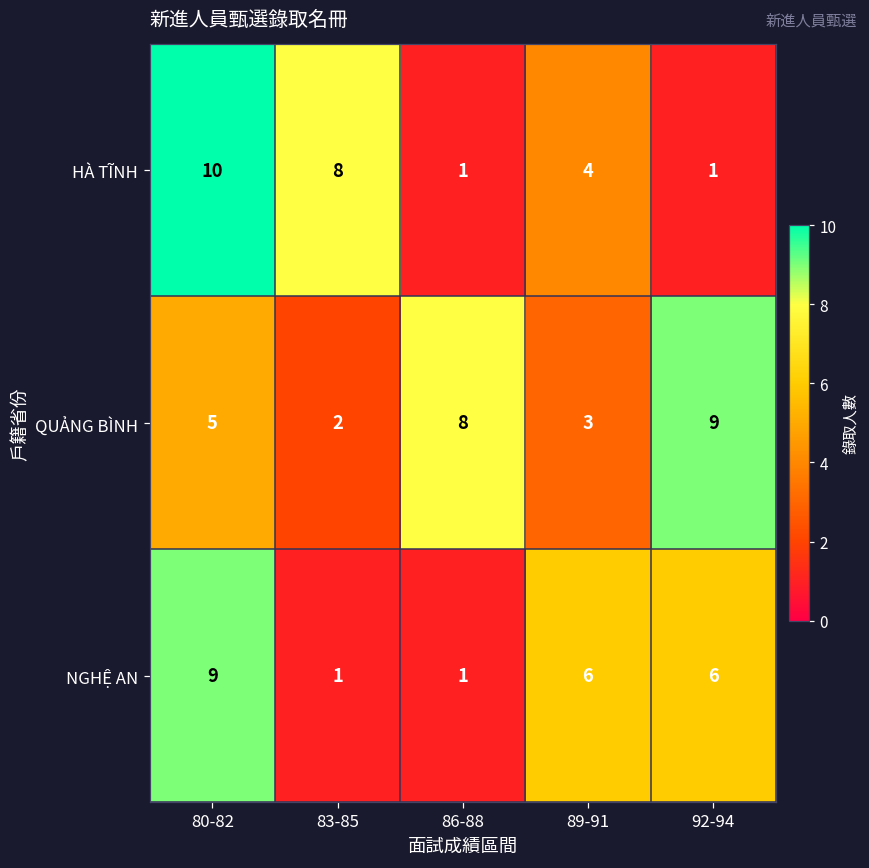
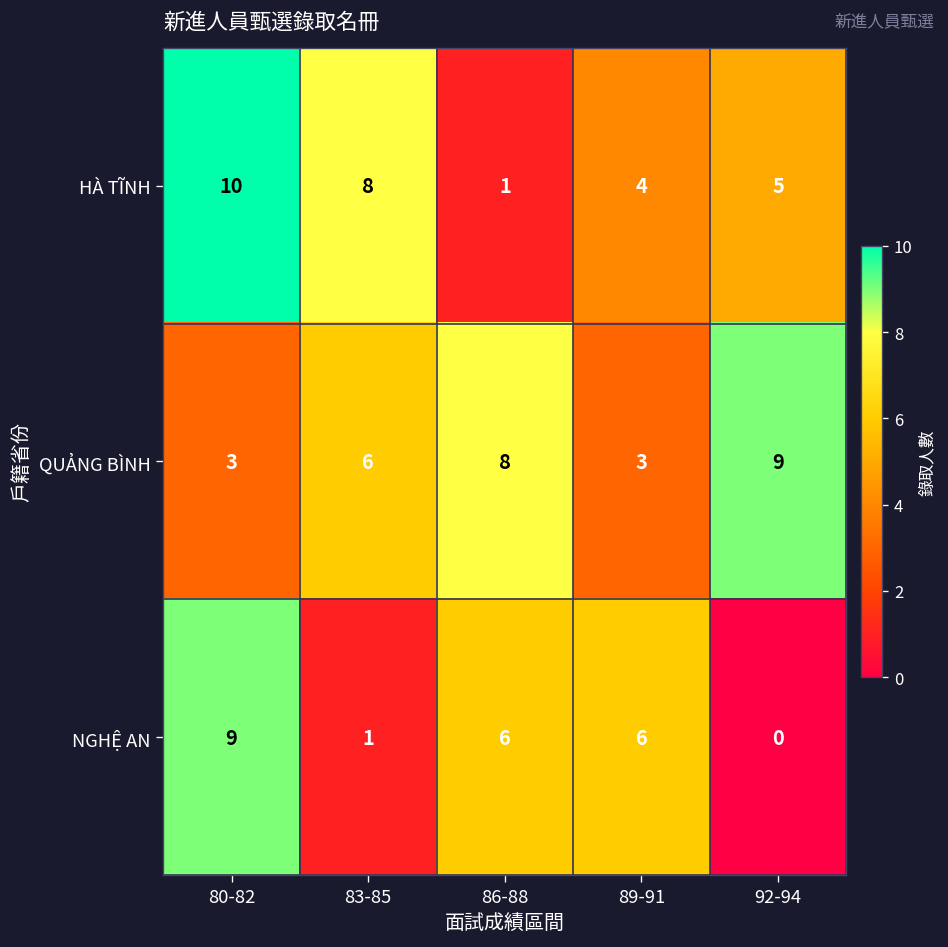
  {
    "HÀ TĨNH": {
      "80-82": 10,
      "83-85": 8,
      "86-88": 1,
      "89-91": 4,
-     "92-94": 1
+     "92-94": 5
    },
    "QUẢNG BÌNH": {
-     "80-82": 5,
-     "83-85": 2,
+     "80-82": 3,
+     "83-85": 6,
      "86-88": 8,
      "89-91": 3,
      "92-94": 9
    },
    "NGHỆ AN": {
      "80-82": 9,
      "83-85": 1,
-     "86-88": 1,
+     "86-88": 6,
      "89-91": 6,
-     "92-94": 6
+     "92-94": 0
    }
  }
